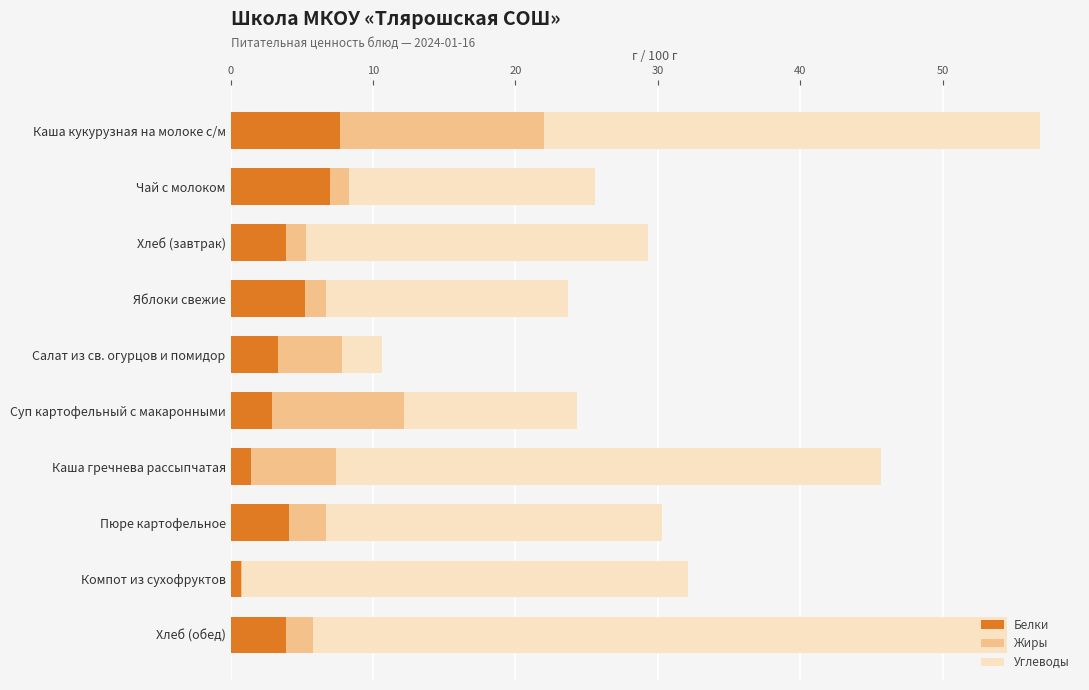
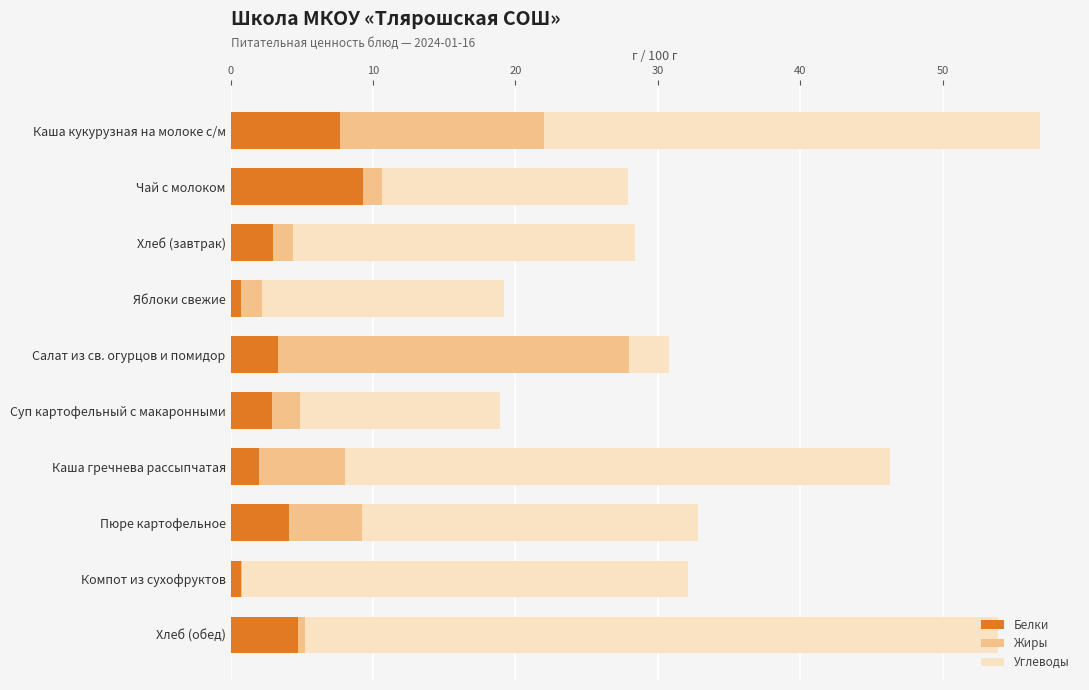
  {
    "Белки": {
      "Каша кукурузная на молоке с/м": 7.7,
-     "Чай с молоком": 7.0,
-     "Хлеб (завтрак)": 3.9,
-     "Яблоки свежие": 5.2,
+     "Чай с молоком": 9.3,
+     "Хлеб (завтрак)": 3.0,
+     "Яблоки свежие": 0.7,
      "Салат из св. огурцов и помидор": 3.3,
      "Суп картофельный с макаронными": 2.9,
-     "Каша гречнева рассыпчатая": 1.4,
+     "Каша гречнева рассыпчатая": 2.0,
      "Пюре картофельное": 4.1,
      "Компот из сухофруктов": 0.7,
-     "Хлеб (обед)": 3.9
+     "Хлеб (обед)": 4.7
    },
    "Жиры": {
      "Каша кукурузная на молоке с/м": 14.3,
      "Чай с молоком": 1.3,
      "Хлеб (завтрак)": 1.4,
      "Яблоки свежие": 1.5,
-     "Салат из св. огурцов и помидор": 4.5,
-     "Суп картофельный с макаронными": 9.3,
+     "Салат из св. огурцов и помидор": 24.7,
+     "Суп картофельный с макаронными": 2.0,
      "Каша гречнева рассыпчатая": 6.0,
-     "Пюре картофельное": 2.6,
-     "Хлеб (обед)": 1.9
+     "Пюре картофельное": 5.1,
+     "Хлеб (обед)": 0.5
    },
    "Углеводы": {
      "Каша кукурузная на молоке с/м": 34.8,
      "Чай с молоком": 17.3,
      "Хлеб (завтрак)": 24.0,
      "Яблоки свежие": 17.0,
      "Салат из св. огурцов и помидор": 2.8,
-     "Суп картофельный с макаронными": 12.1,
+     "Суп картофельный с макаронными": 14.0,
      "Каша гречнева рассыпчатая": 38.3,
      "Пюре картофельное": 23.6,
      "Компот из сухофруктов": 31.3,
      "Хлеб (обед)": 48.7
    }
  }
